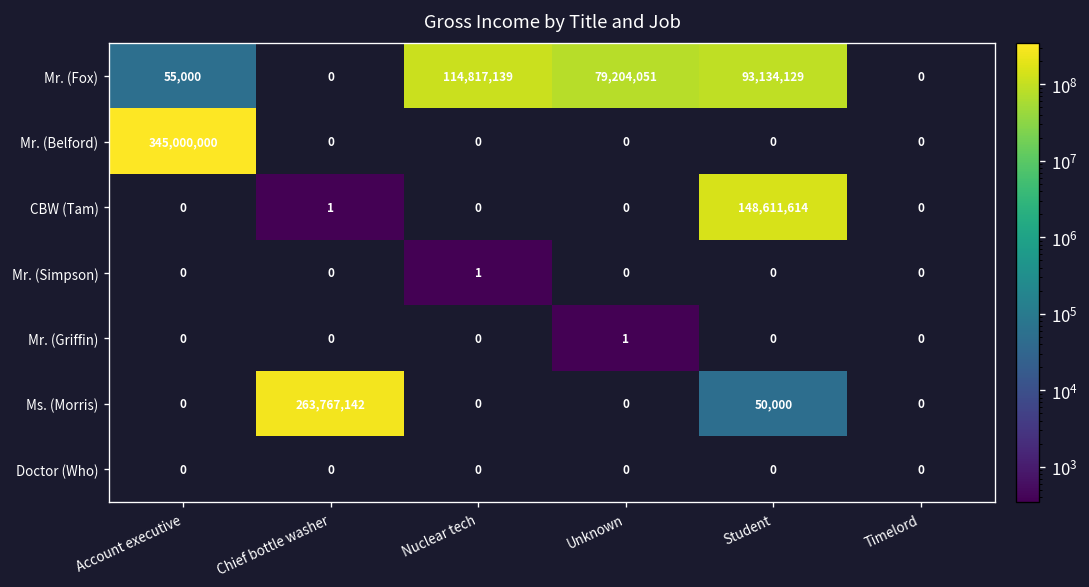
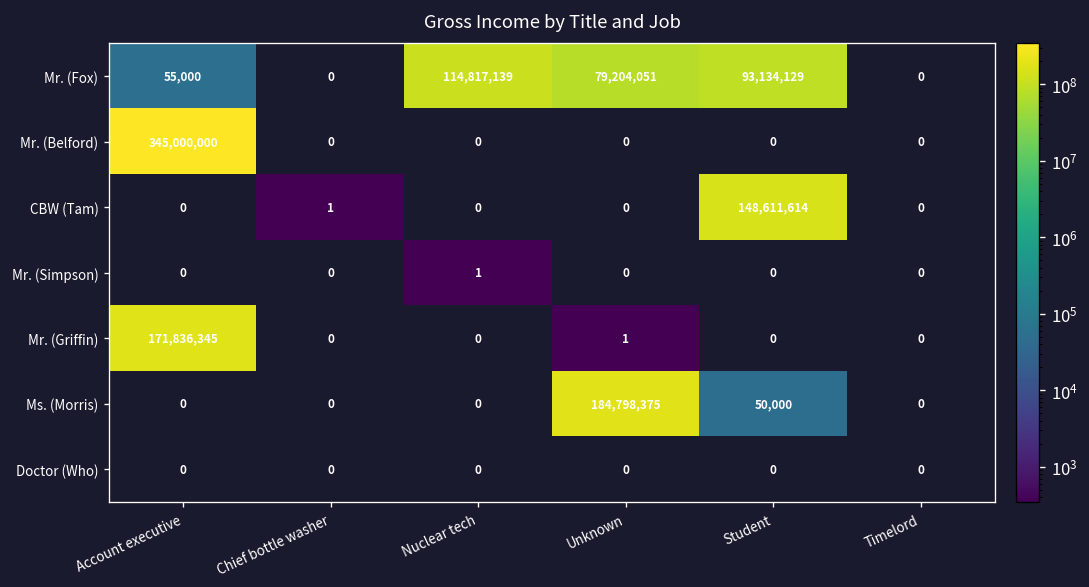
  {
    "Mr. (Fox)": {
      "Account executive": "55,000",
      "Chief bottle washer": "0",
      "Nuclear tech": "114,817,139",
      "Unknown": "79,204,051",
      "Student": "93,134,129",
      "Timelord": "0"
    },
    "Mr. (Belford)": {
      "Account executive": "345,000,000",
      "Chief bottle washer": "0",
      "Nuclear tech": "0",
      "Unknown": "0",
      "Student": "0",
      "Timelord": "0"
    },
    "CBW (Tam)": {
      "Account executive": "0",
      "Chief bottle washer": "1",
      "Nuclear tech": "0",
      "Unknown": "0",
      "Student": "148,611,614",
      "Timelord": "0"
    },
    "Mr. (Simpson)": {
      "Account executive": "0",
      "Chief bottle washer": "0",
      "Nuclear tech": "1",
      "Unknown": "0",
      "Student": "0",
      "Timelord": "0"
    },
    "Mr. (Griffin)": {
-     "Account executive": "0",
+     "Account executive": "171,836,345",
      "Chief bottle washer": "0",
      "Nuclear tech": "0",
      "Unknown": "1",
      "Student": "0",
      "Timelord": "0"
    },
    "Ms. (Morris)": {
      "Account executive": "0",
-     "Chief bottle washer": "263,767,142",
+     "Chief bottle washer": "0",
      "Nuclear tech": "0",
-     "Unknown": "0",
+     "Unknown": "184,798,375",
      "Student": "50,000",
      "Timelord": "0"
    },
    "Doctor (Who)": {
      "Account executive": "0",
      "Chief bottle washer": "0",
      "Nuclear tech": "0",
      "Unknown": "0",
      "Student": "0",
      "Timelord": "0"
    }
  }
